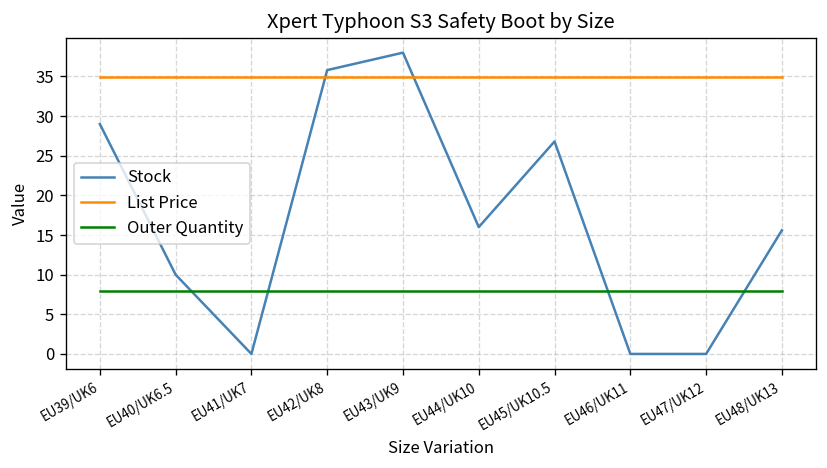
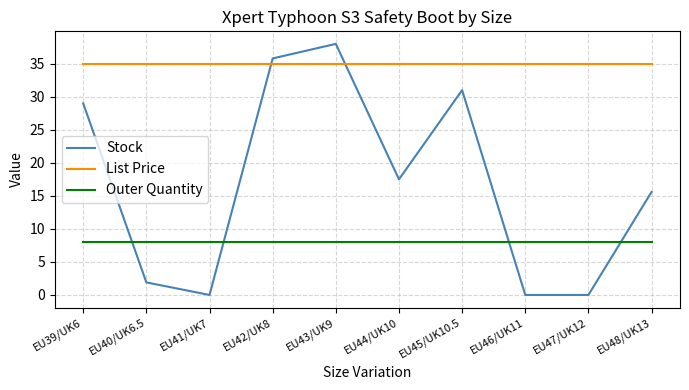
  {
    "Stock": {
      "EU39/UK6": 29,
-     "EU40/UK6.5": 10,
+     "EU40/UK6.5": 2,
      "EU41/UK7": 0,
      "EU42/UK8": 36,
      "EU43/UK9": 38,
-     "EU44/UK10": 16,
-     "EU45/UK10.5": 27,
+     "EU44/UK10": 18,
+     "EU45/UK10.5": 31,
      "EU46/UK11": 0,
      "EU47/UK12": 0,
      "EU48/UK13": 16
    },
    "List Price": {
      "EU39/UK6": 35,
      "EU40/UK6.5": 35,
      "EU41/UK7": 35,
      "EU42/UK8": 35,
      "EU43/UK9": 35,
      "EU44/UK10": 35,
      "EU45/UK10.5": 35,
      "EU46/UK11": 35,
      "EU47/UK12": 35,
      "EU48/UK13": 35
    },
    "Outer Quantity": {
      "EU39/UK6": 8,
      "EU40/UK6.5": 8,
      "EU41/UK7": 8,
      "EU42/UK8": 8,
      "EU43/UK9": 8,
      "EU44/UK10": 8,
      "EU45/UK10.5": 8,
      "EU46/UK11": 8,
      "EU47/UK12": 8,
      "EU48/UK13": 8
    }
  }
